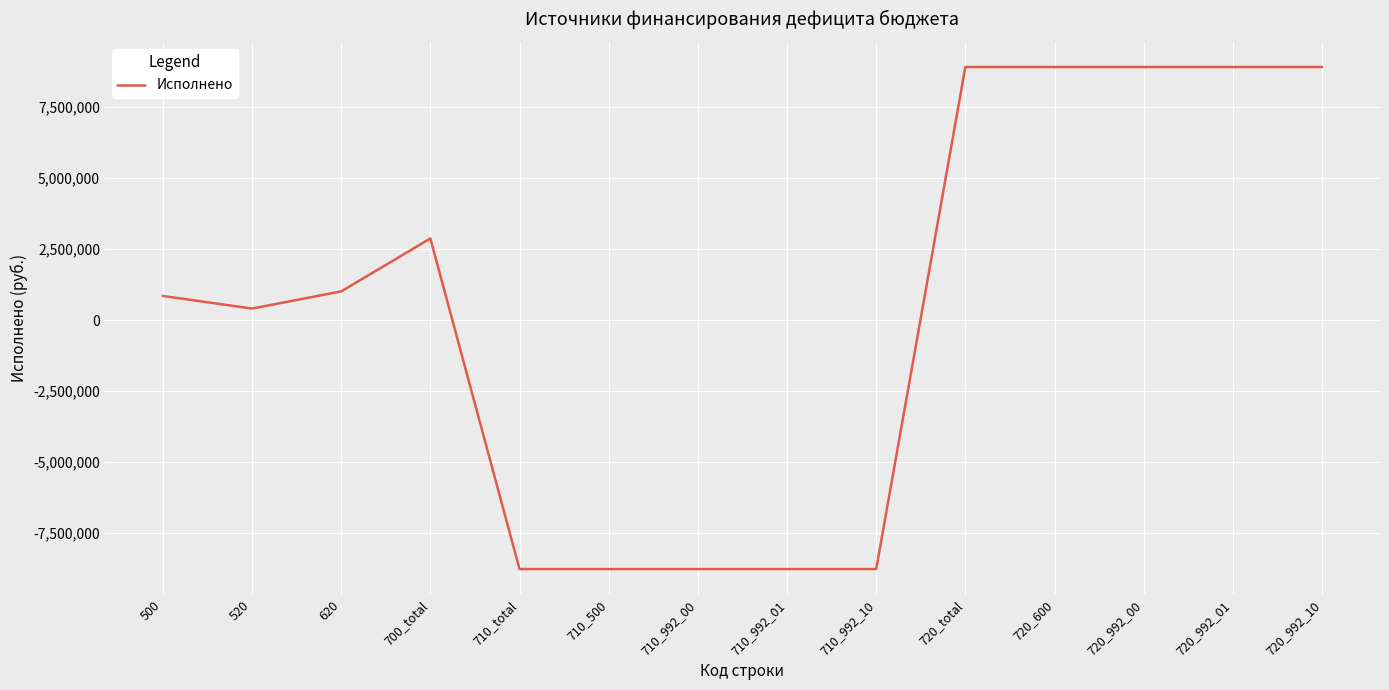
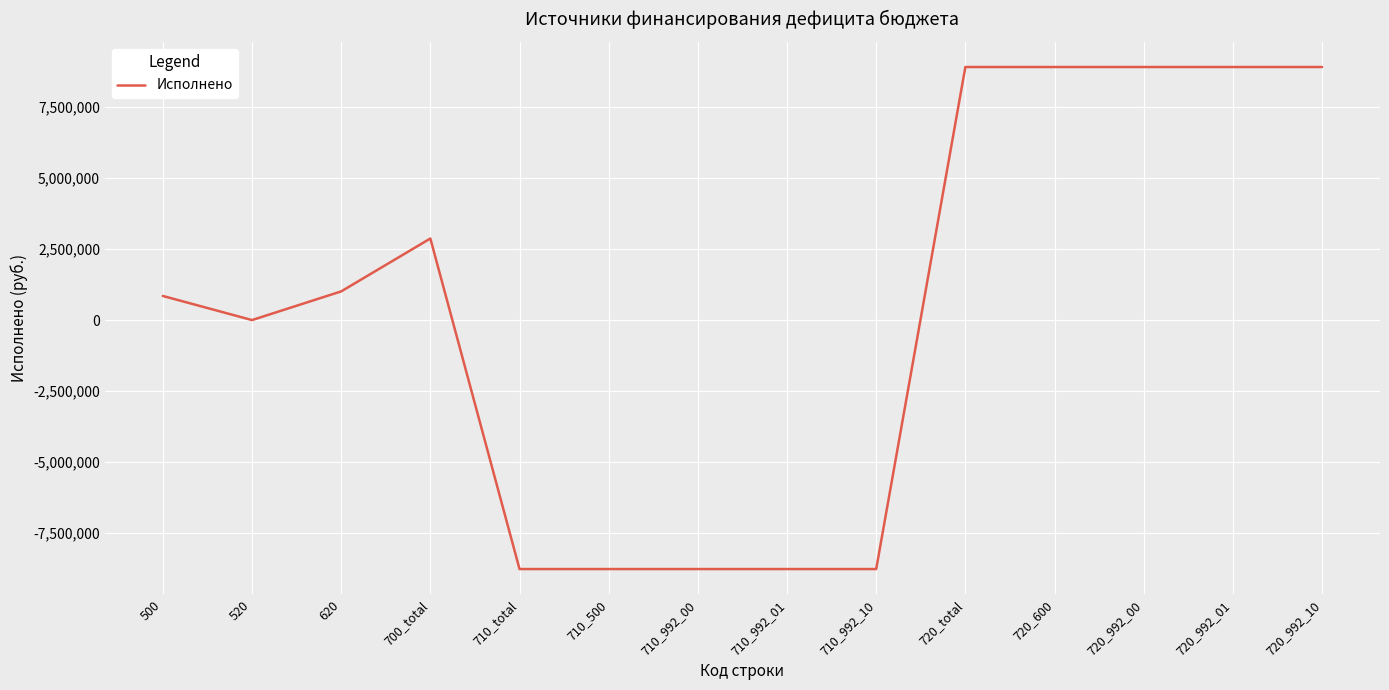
  {
    "500": "800,000",
-   "520": "400,000",
+   "520": "0",
    "620": "1,000,000",
    "700_total": "2,900,000",
    "710_total": "-8,800,000",
    "710_500": "-8,800,000",
    "710_992_00": "-8,800,000",
    "710_992_01": "-8,800,000",
    "710_992_10": "-8,800,000",
    "720_total": "8,900,000",
    "720_600": "8,900,000",
    "720_992_00": "8,900,000",
    "720_992_01": "8,900,000",
    "720_992_10": "8,900,000"
  }
